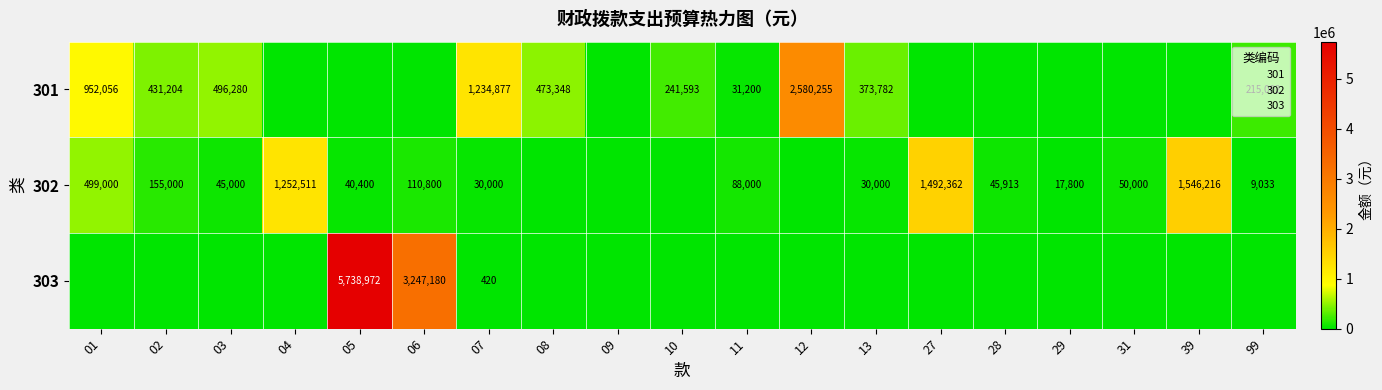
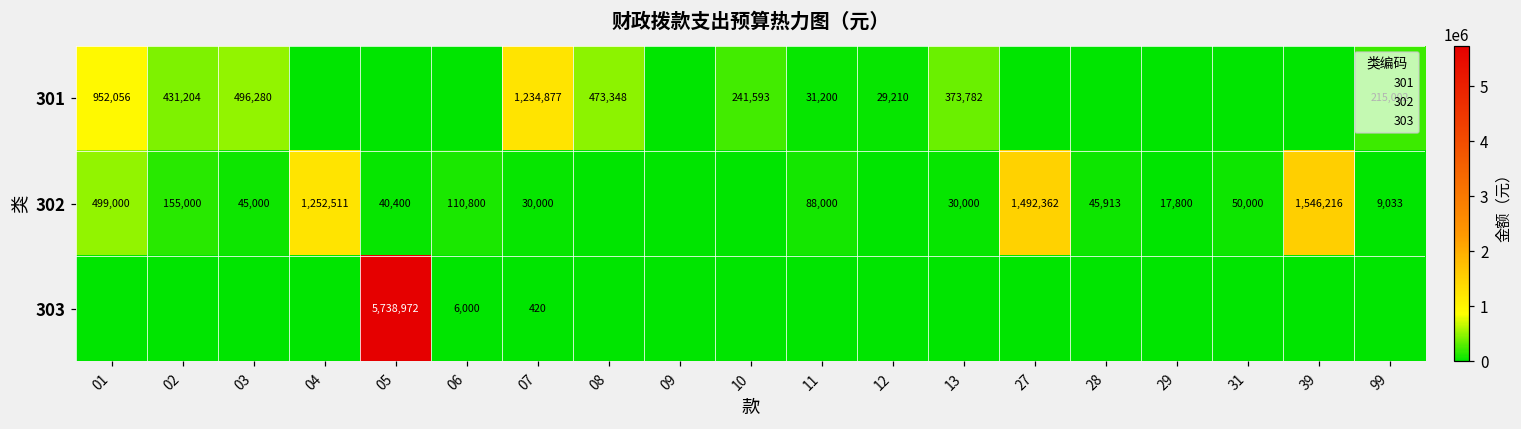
  {
    "301": {
      "01": "952,056",
      "02": "431,204",
      "03": "496,280",
      "07": "1,234,877",
      "08": "473,348",
      "10": "241,593",
      "11": "31,200",
-     "12": "2,580,255",
+     "12": "29,210",
      "13": "373,782"
    },
    "302": {
      "01": "499,000",
      "02": "155,000",
      "03": "45,000",
      "04": "1,252,511",
      "05": "40,400",
      "06": "110,800",
      "07": "30,000",
      "11": "88,000",
      "13": "30,000",
      "27": "1,492,362",
      "28": "45,913",
      "29": "17,800",
      "31": "50,000",
      "39": "1,546,216",
      "99": "9,033"
    },
    "303": {
      "05": "5,738,972",
-     "06": "3,247,180",
+     "06": "6,000",
      "07": "420"
    }
  }
